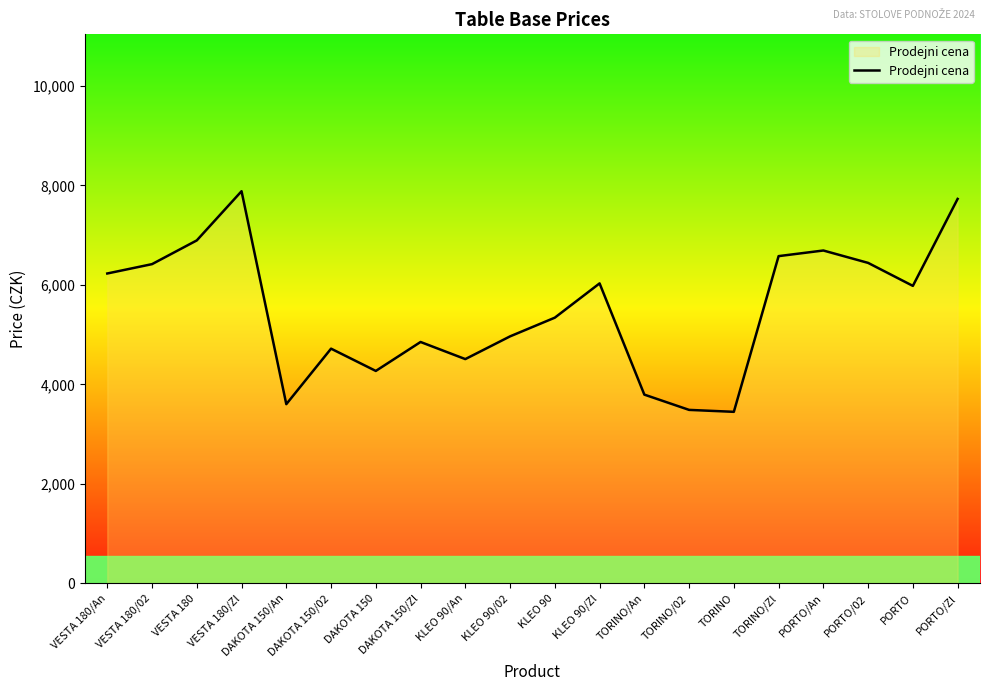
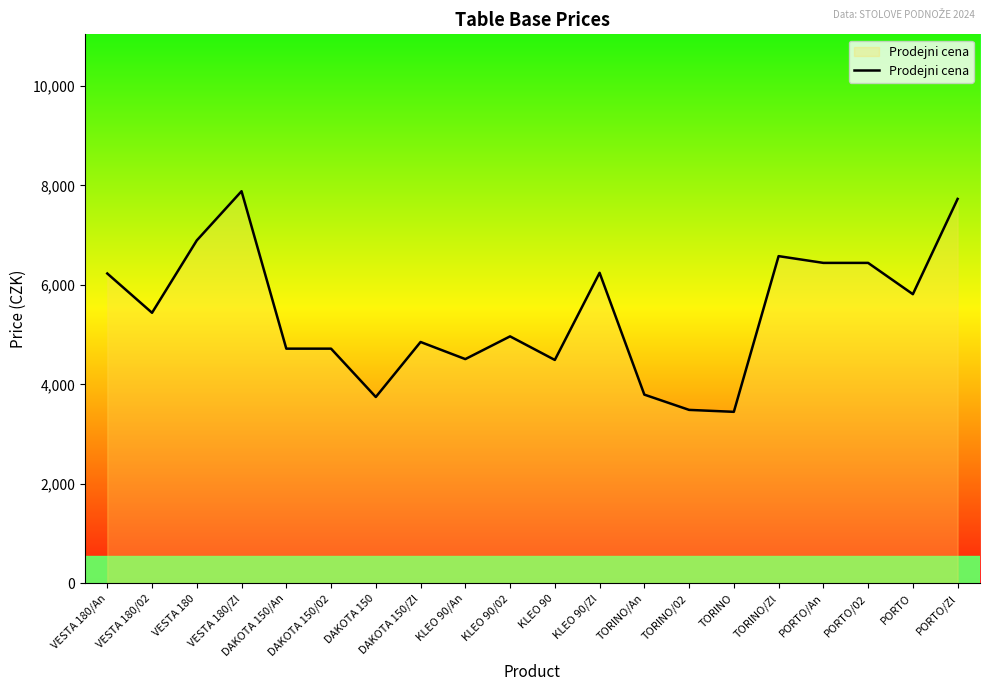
  {
    "VESTA 180/An": "6,200",
-   "VESTA 180/02": "6,400",
+   "VESTA 180/02": "5,400",
    "VESTA 180": "6,900",
    "VESTA 180/Zl": "7,900",
-   "DAKOTA 150/An": "3,600",
+   "DAKOTA 150/An": "4,700",
    "DAKOTA 150/02": "4,700",
-   "DAKOTA 150": "4,300",
+   "DAKOTA 150": "3,700",
    "DAKOTA 150/Zl": "4,900",
    "KLEO 90/An": "4,500",
    "KLEO 90/02": "5,000",
-   "KLEO 90": "5,300",
-   "KLEO 90/Zl": "6,000",
+   "KLEO 90": "4,500",
+   "KLEO 90/Zl": "6,200",
    "TORINO/An": "3,800",
    "TORINO/02": "3,500",
    "TORINO": "3,400",
    "TORINO/Zl": "6,600",
-   "PORTO/An": "6,700",
+   "PORTO/An": "6,400",
    "PORTO/02": "6,400",
-   "PORTO": "6,000",
+   "PORTO": "5,800",
    "PORTO/Zl": "7,700"
  }
